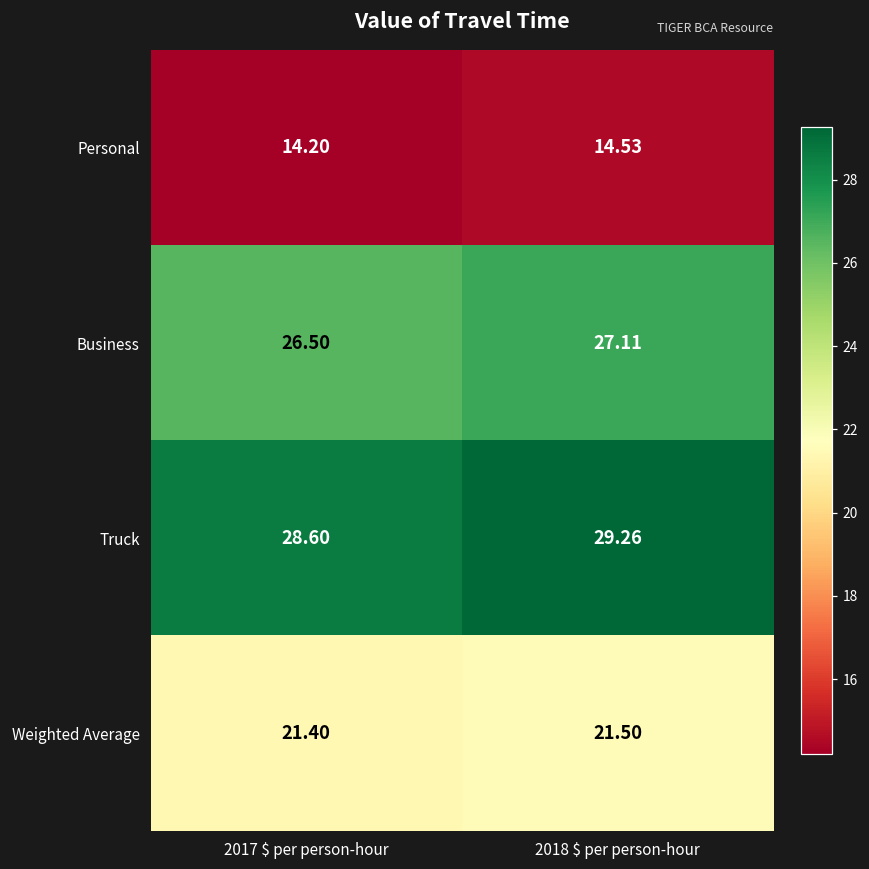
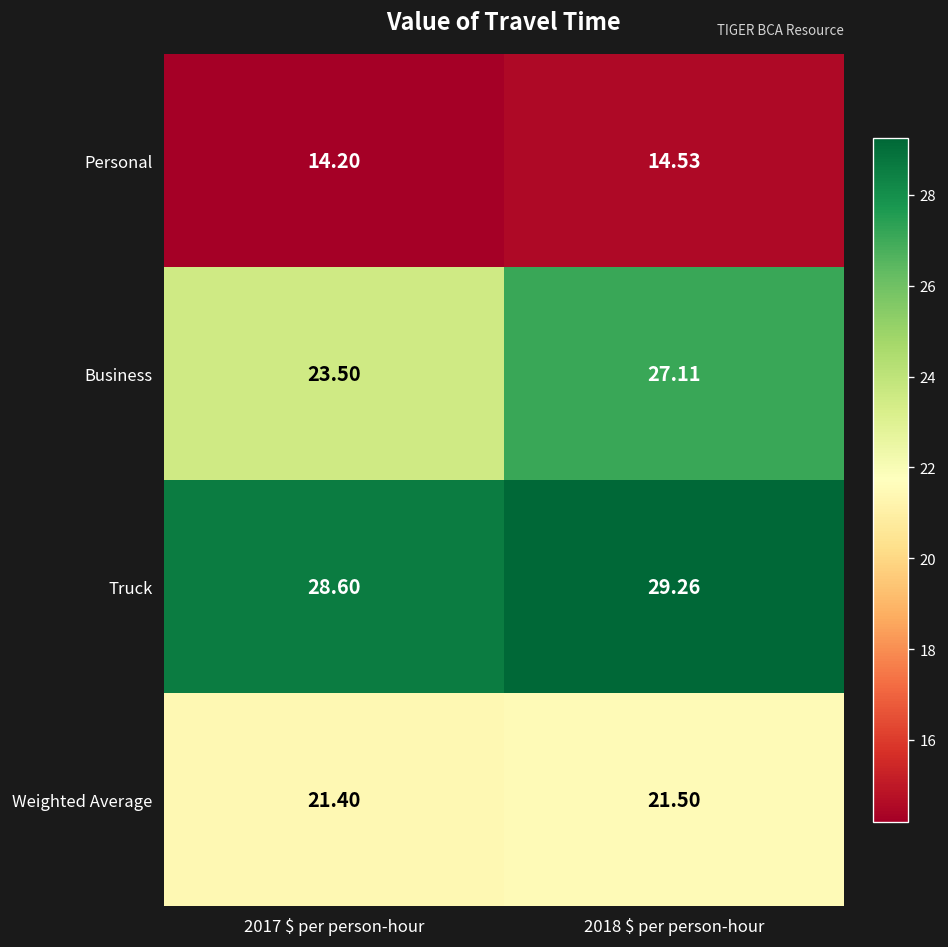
  {
    "Personal": {
      "2017 $ per person-hour": 14.20,
      "2018 $ per person-hour": 14.53
    },
    "Business": {
-     "2017 $ per person-hour": 26.50,
+     "2017 $ per person-hour": 23.50,
      "2018 $ per person-hour": 27.11
    },
    "Truck": {
      "2017 $ per person-hour": 28.60,
      "2018 $ per person-hour": 29.26
    },
    "Weighted Average": {
      "2017 $ per person-hour": 21.40,
      "2018 $ per person-hour": 21.50
    }
  }
